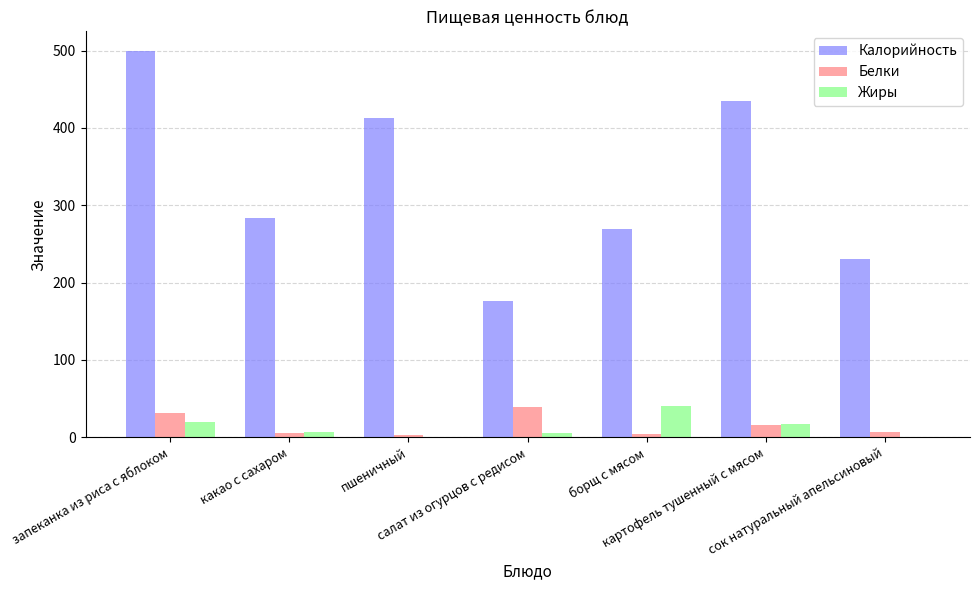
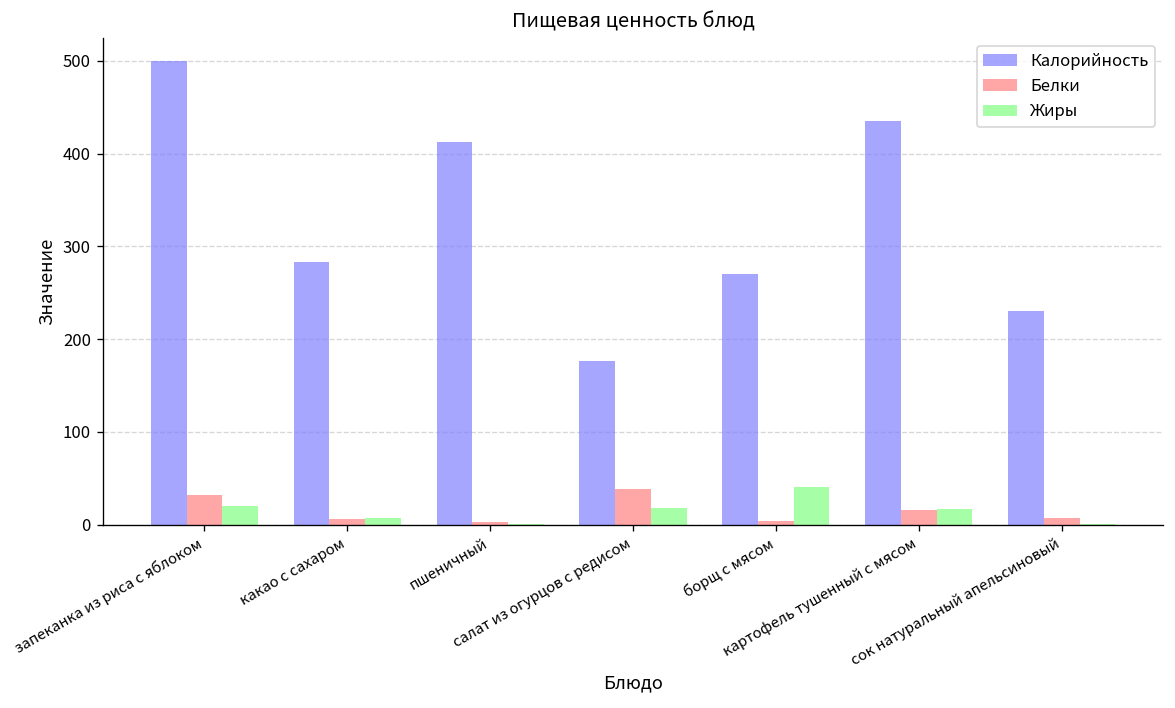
  {
    "Калорийность": {
      "запеканка из риса с яблоком": 500,
      "какао с сахаром": 280,
      "пшеничный": 410,
      "салат из огурцов с редисом": 180,
      "борщ с мясом": 270,
      "картофель тушенный с мясом": 440,
      "сок натуральный апельсиновый": 230
    },
    "Белки": {
      "запеканка из риса с яблоком": 30,
      "какао с сахаром": 10,
      "салат из огурцов с редисом": 40,
      "борщ с мясом": 0,
      "картофель тушенный с мясом": 20,
      "сок натуральный апельсиновый": 10
    },
    "Жиры": {
      "запеканка из риса с яблоком": 20,
      "какао с сахаром": 10,
-     "салат из огурцов с редисом": 10,
+     "салат из огурцов с редисом": 20,
      "борщ с мясом": 40,
      "картофель тушенный с мясом": 20
    }
  }
